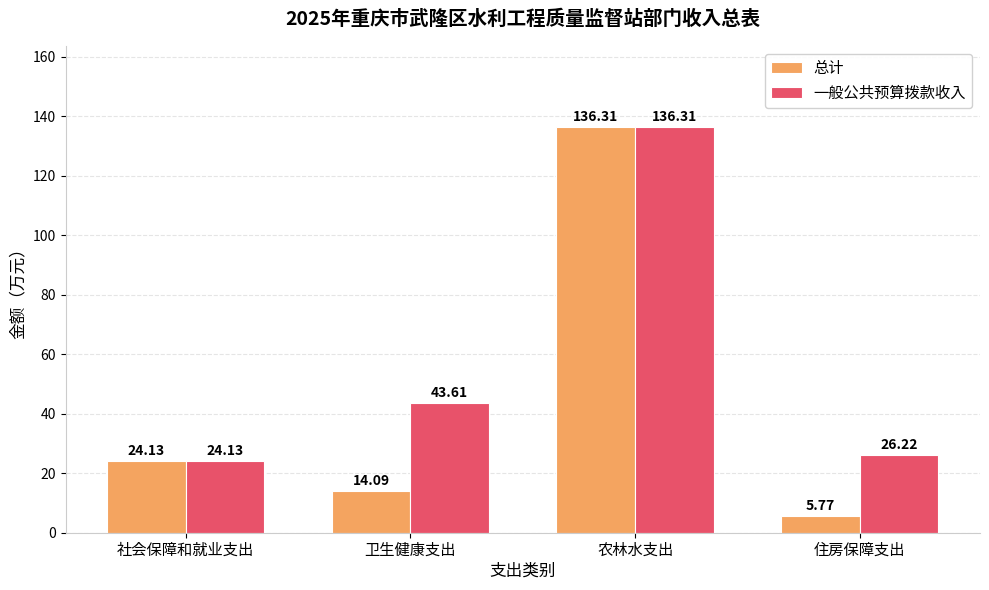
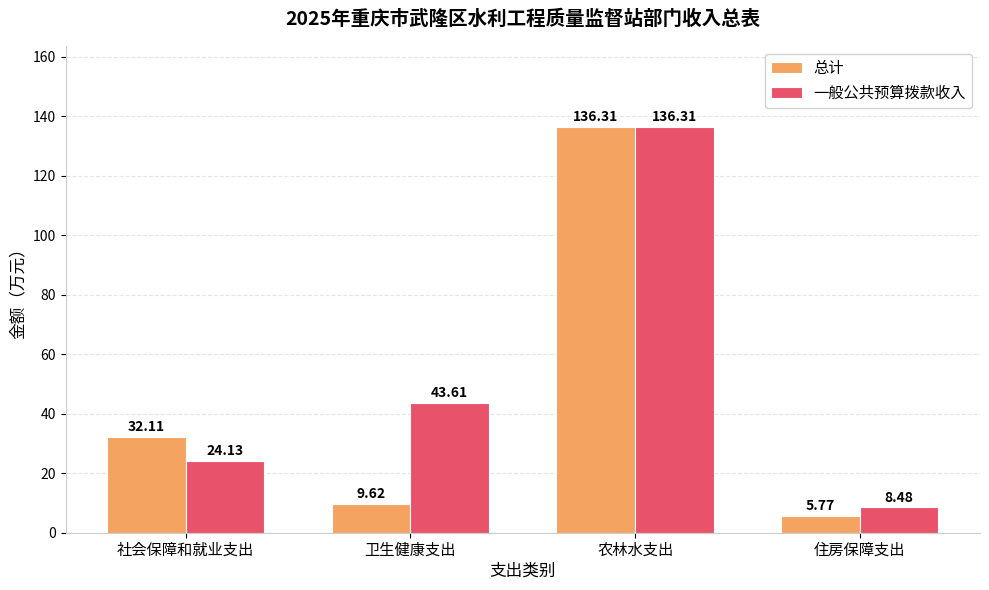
  {
    "总计": {
-     "社会保障和就业支出": 24.13,
-     "卫生健康支出": 14.09,
+     "社会保障和就业支出": 32.11,
+     "卫生健康支出": 9.62,
      "农林水支出": 136.31,
      "住房保障支出": 5.77
    },
    "一般公共预算拨款收入": {
      "社会保障和就业支出": 24.13,
      "卫生健康支出": 43.61,
      "农林水支出": 136.31,
-     "住房保障支出": 26.22
+     "住房保障支出": 8.48
    }
  }
